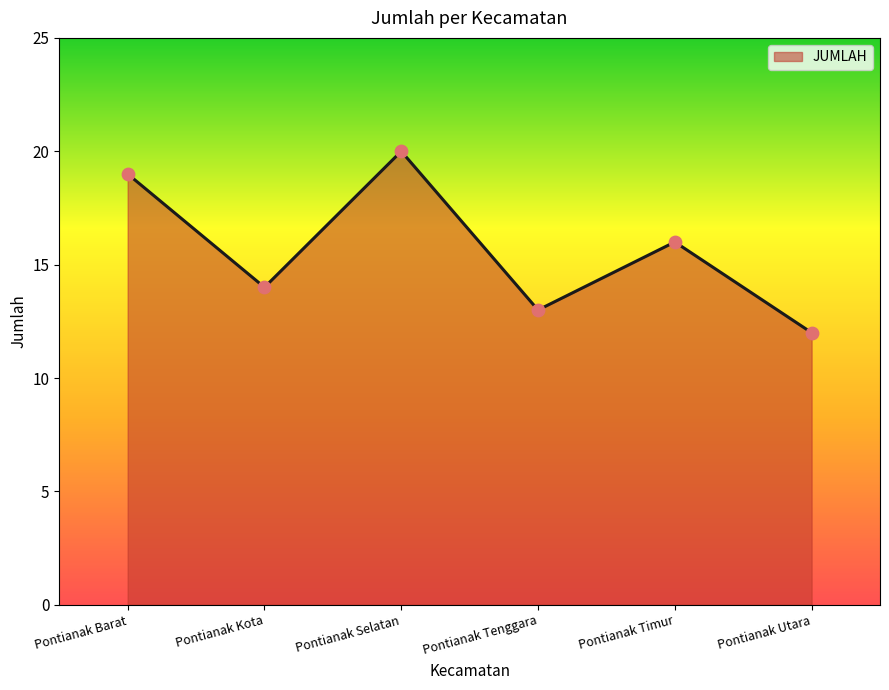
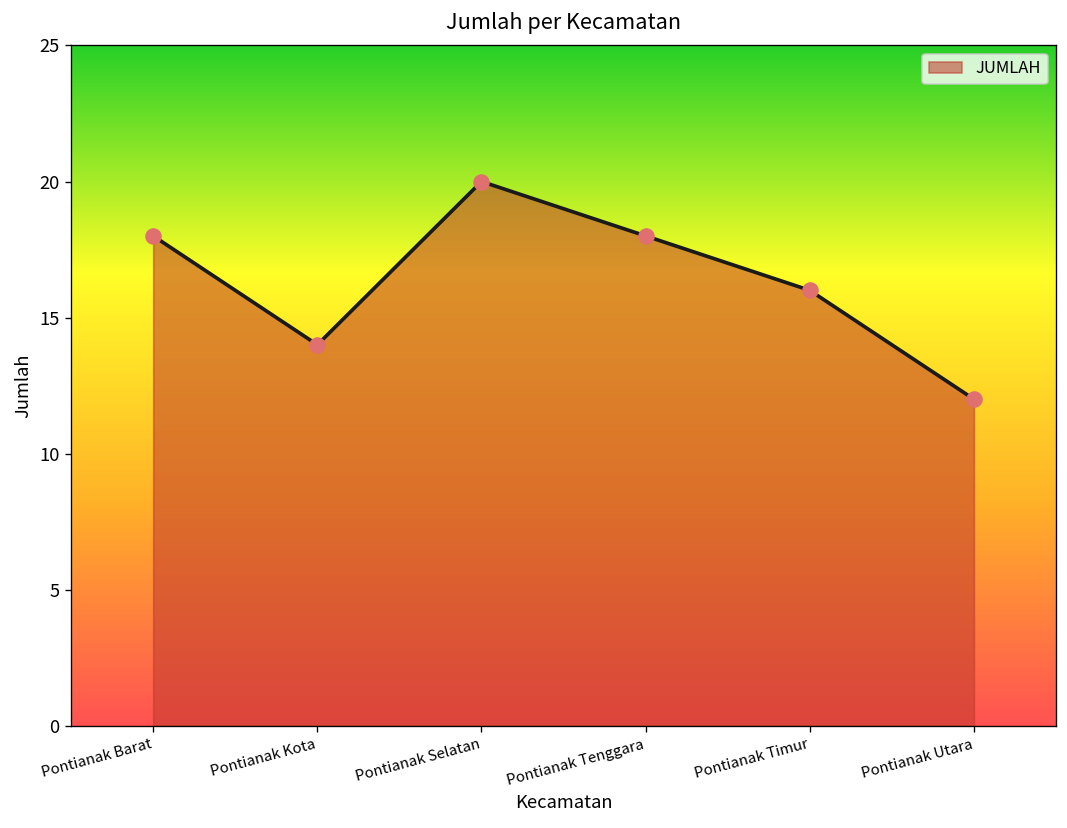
  {
-   "Pontianak Barat": 19,
+   "Pontianak Barat": 18,
    "Pontianak Kota": 14,
    "Pontianak Selatan": 20,
-   "Pontianak Tenggara": 13,
+   "Pontianak Tenggara": 18,
    "Pontianak Timur": 16,
    "Pontianak Utara": 12
  }
